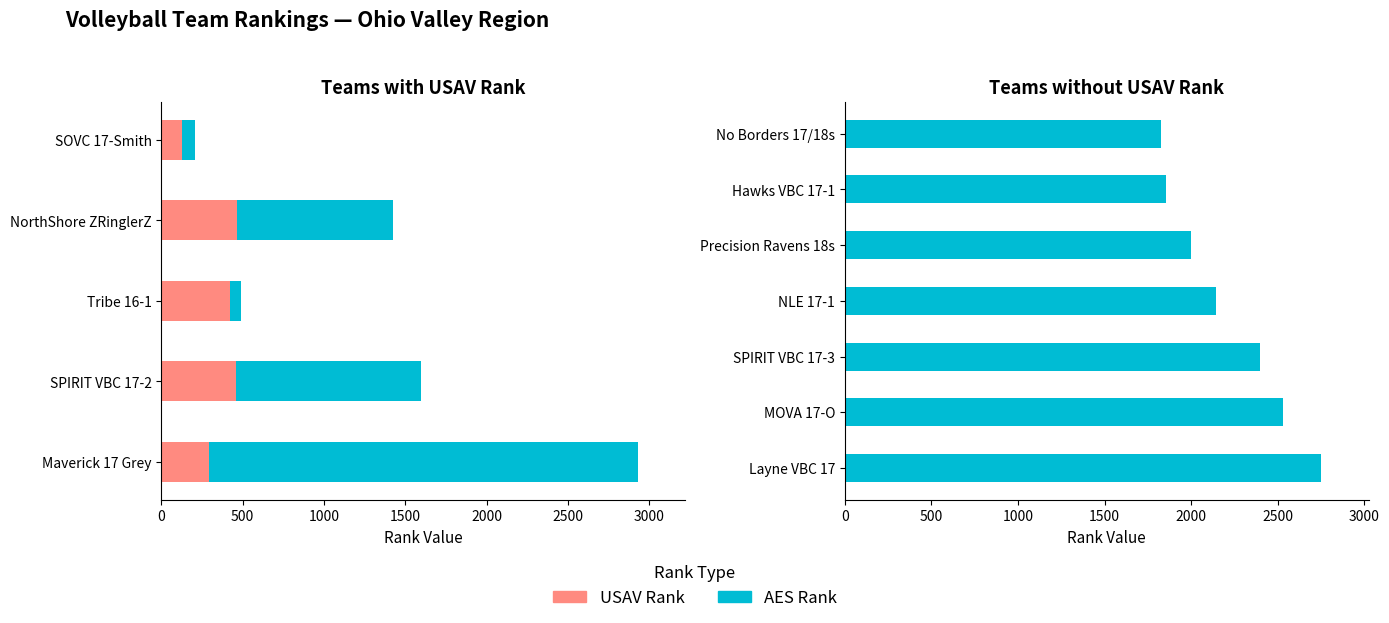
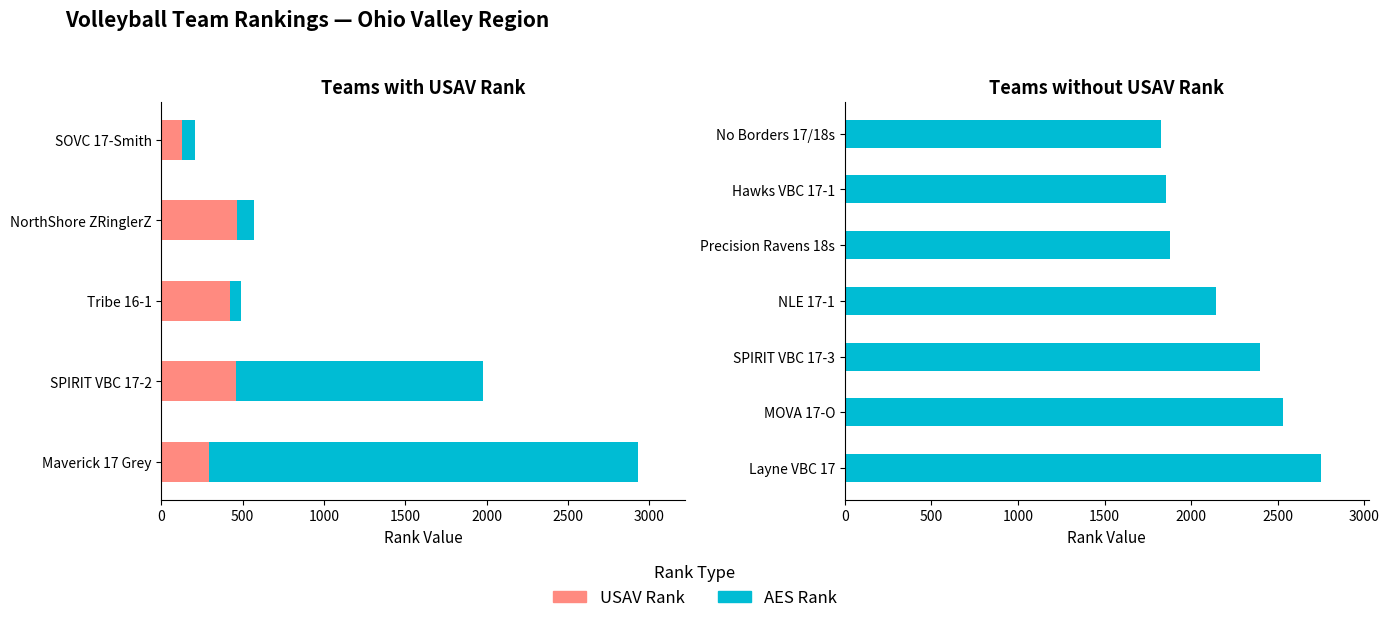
  {
    "Teams with USAV Rank": {
      "AES Rank": {
        "SOVC 17-Smith": 210,
-       "NorthShore ZRinglerZ": 1430,
+       "NorthShore ZRinglerZ": 570,
        "Tribe 16-1": 490,
-       "SPIRIT VBC 17-2": 1600,
+       "SPIRIT VBC 17-2": 1980,
        "Maverick 17 Grey": 2930
      }
    },
    "Teams without USAV Rank": {
      "No Borders 17/18s": 1830,
      "Hawks VBC 17-1": 1850,
-     "Precision Ravens 18s": 2000,
+     "Precision Ravens 18s": 1880,
      "NLE 17-1": 2140,
      "SPIRIT VBC 17-3": 2400,
      "MOVA 17-O": 2530,
      "Layne VBC 17": 2750
    }
  }
